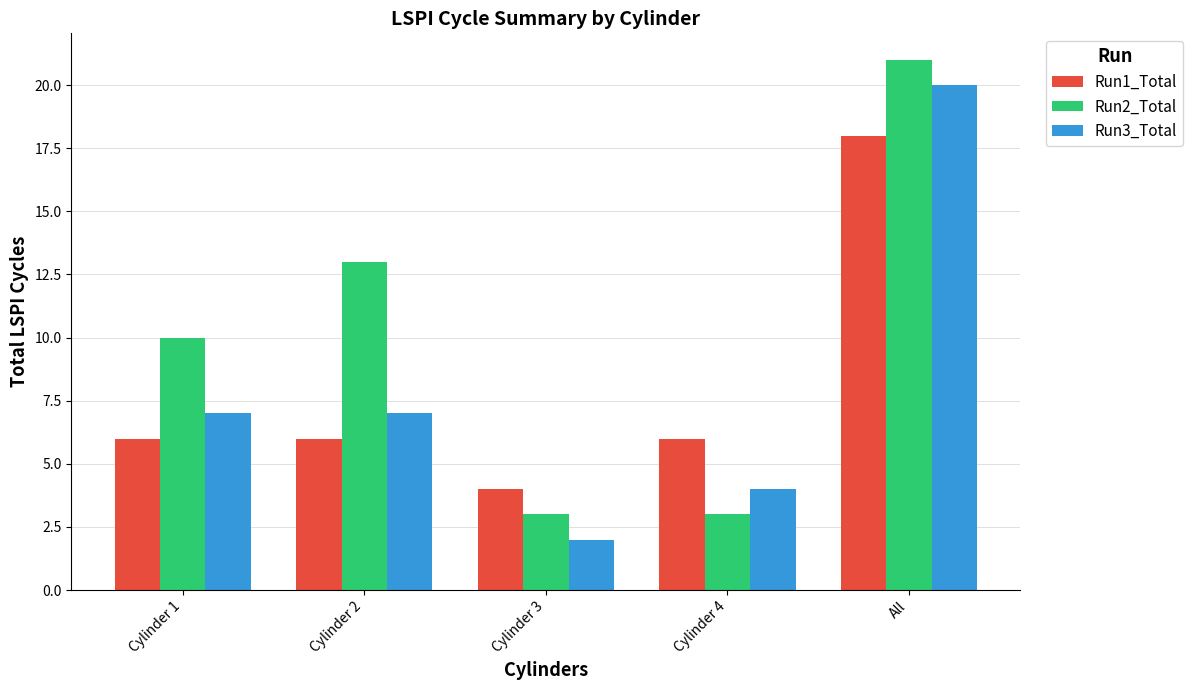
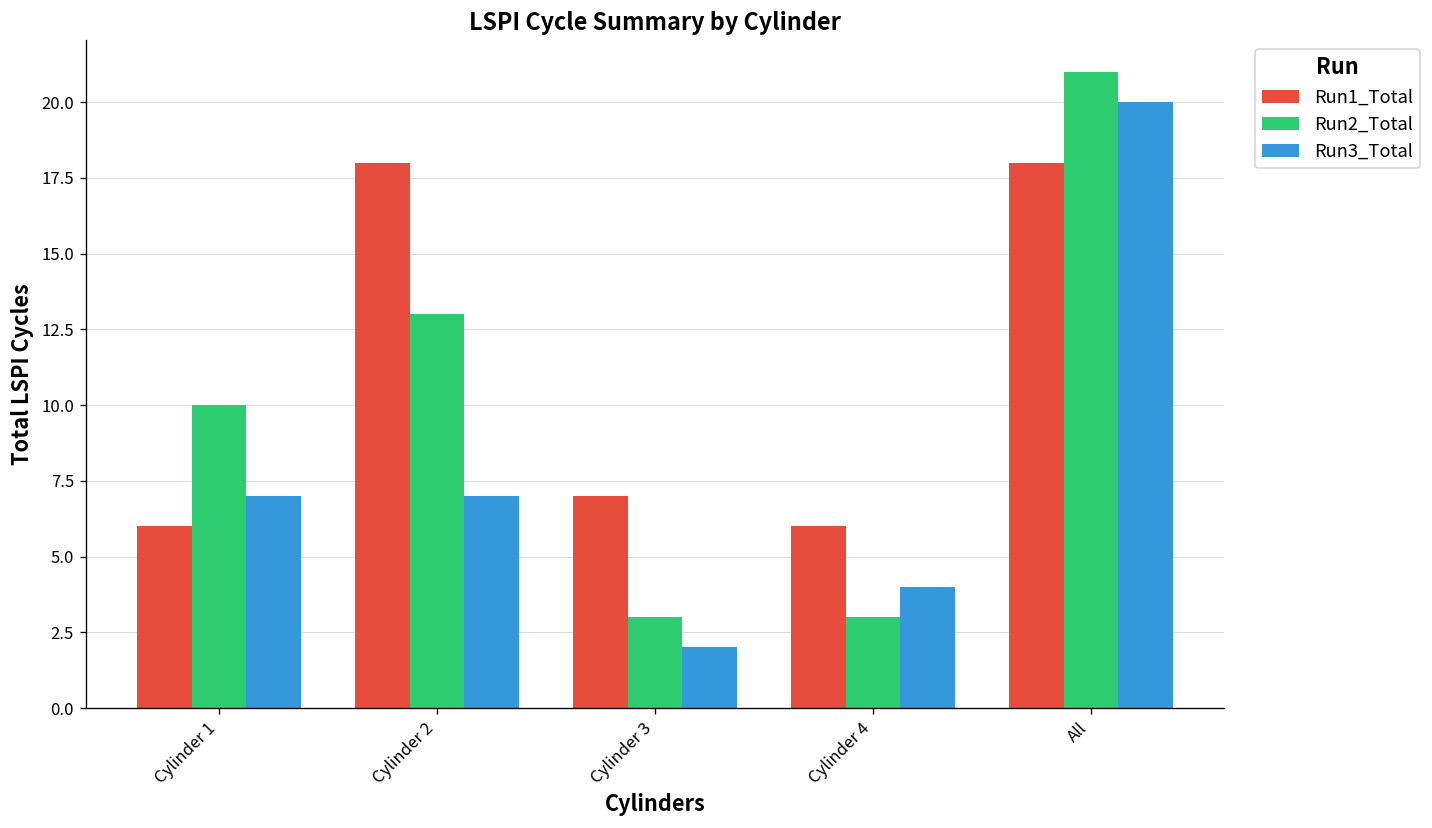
  {
    "Run1_Total": {
      "Cylinder 1": 6,
-     "Cylinder 2": 6,
-     "Cylinder 3": 4,
+     "Cylinder 2": 18,
+     "Cylinder 3": 7,
      "Cylinder 4": 6,
      "All": 18
    },
    "Run2_Total": {
      "Cylinder 1": 10,
      "Cylinder 2": 13,
      "Cylinder 3": 3,
      "Cylinder 4": 3,
      "All": 21
    },
    "Run3_Total": {
      "Cylinder 1": 7,
      "Cylinder 2": 7,
      "Cylinder 3": 2,
      "Cylinder 4": 4,
      "All": 20
    }
  }
